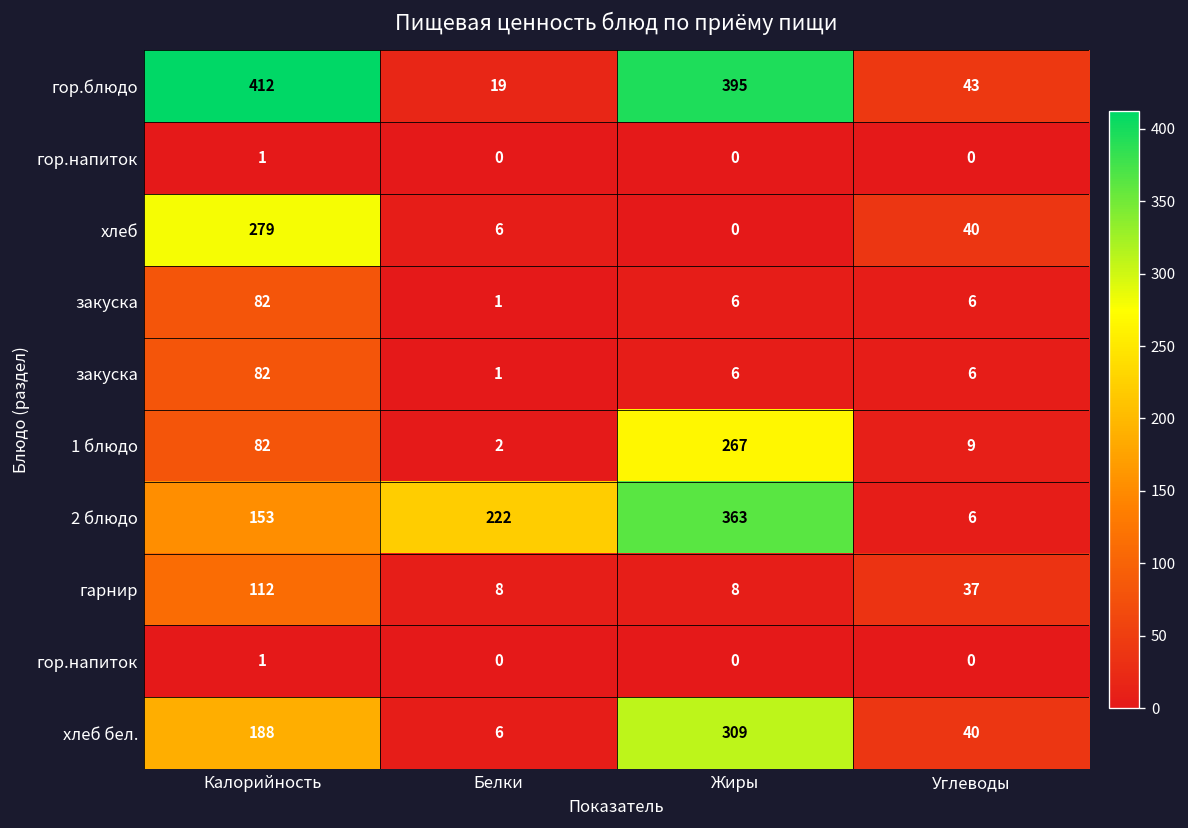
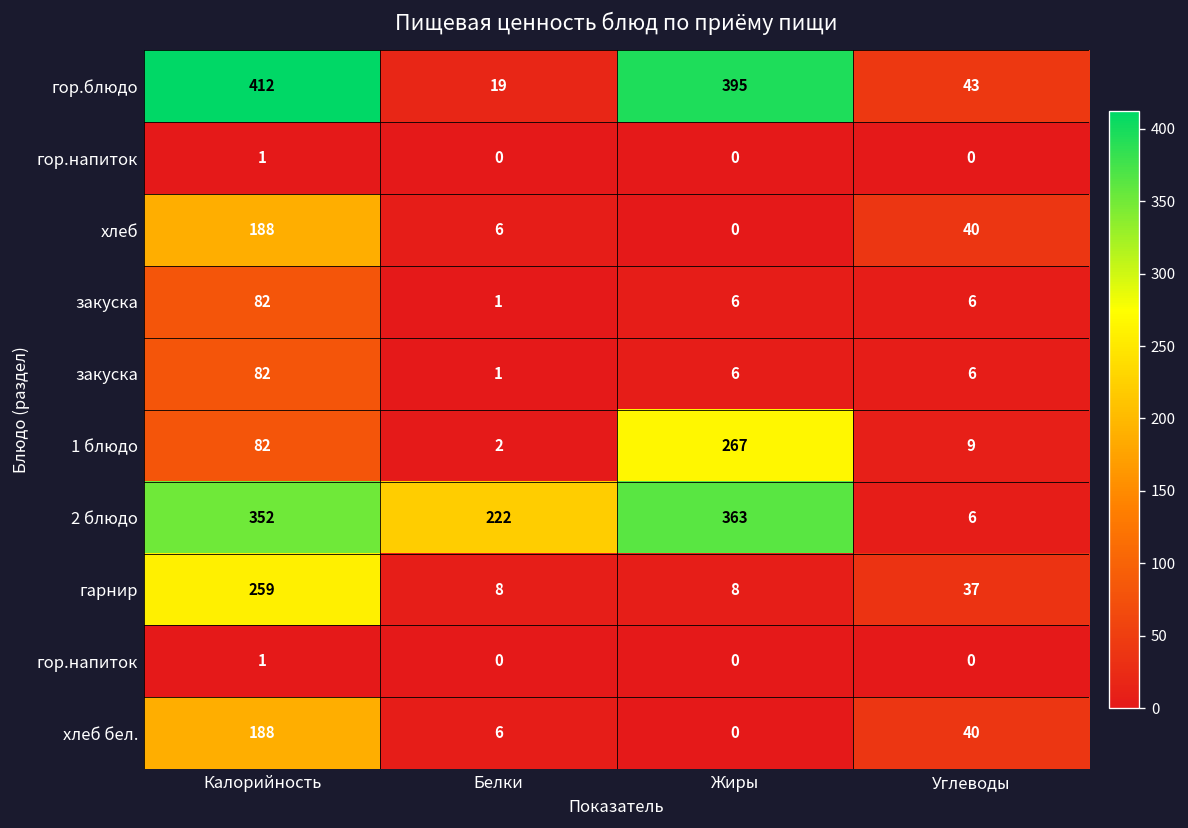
  {
    "гор.блюдо": {
      "Калорийность": 412,
      "Белки": 19,
      "Жиры": 395,
      "Углеводы": 43
    },
    "хлеб": {
-     "Калорийность": 279,
+     "Калорийность": 188,
      "Белки": 6,
      "Жиры": 0,
      "Углеводы": 40
    },
    "1 блюдо": {
      "Калорийность": 82,
      "Белки": 2,
      "Жиры": 267,
      "Углеводы": 9
    },
    "2 блюдо": {
-     "Калорийность": 153,
+     "Калорийность": 352,
      "Белки": 222,
      "Жиры": 363,
      "Углеводы": 6
    },
    "гарнир": {
-     "Калорийность": 112,
+     "Калорийность": 259,
      "Белки": 8,
      "Жиры": 8,
      "Углеводы": 37
    },
    "хлеб бел.": {
      "Калорийность": 188,
      "Белки": 6,
-     "Жиры": 309,
+     "Жиры": 0,
      "Углеводы": 40
    }
  }
